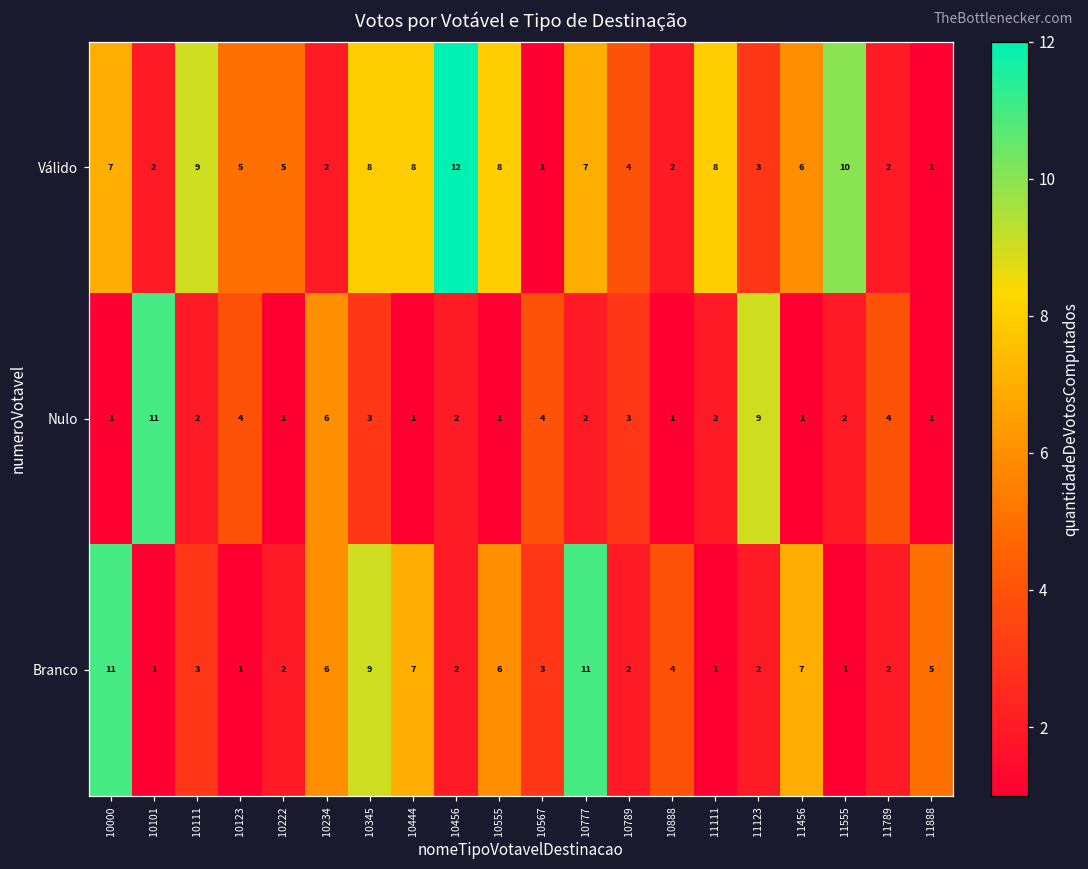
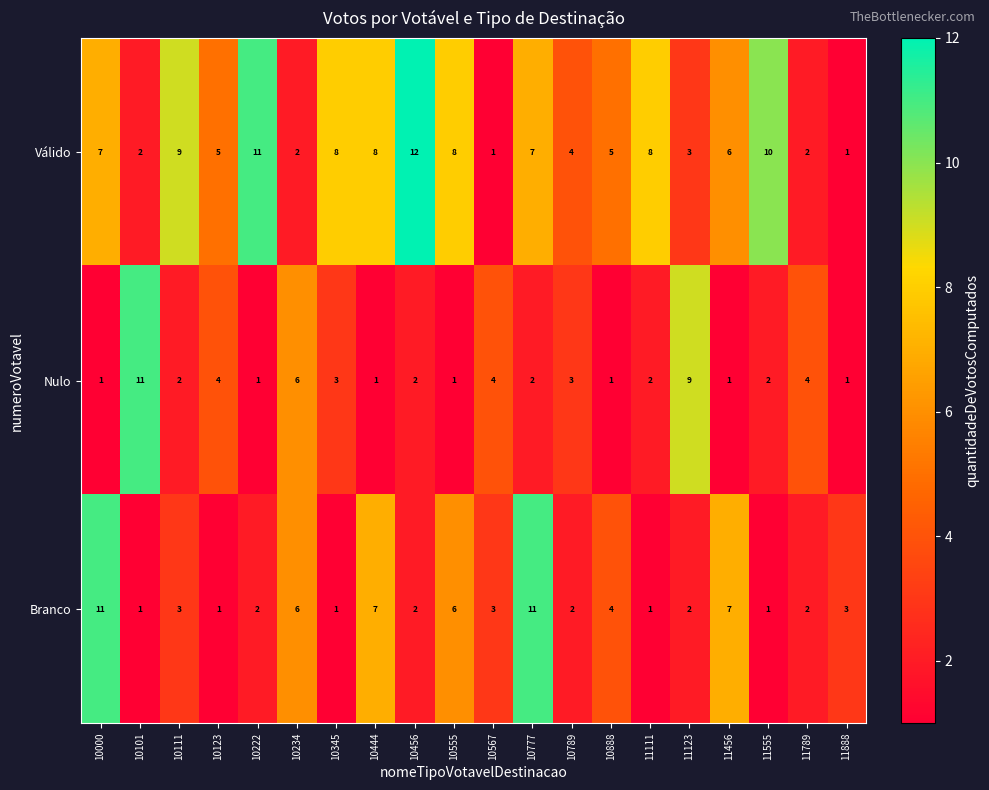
  {
    "Válido": {
      "10000": 7,
      "10101": 2,
      "10111": 9,
      "10123": 5,
-     "10222": 5,
+     "10222": 11,
      "10234": 2,
      "10345": 8,
      "10444": 8,
      "10456": 12,
      "10555": 8,
      "10567": 1,
      "10777": 7,
      "10789": 4,
-     "10888": 2,
+     "10888": 5,
      "11111": 8,
      "11123": 3,
      "11456": 6,
      "11555": 10,
      "11789": 2,
      "11888": 1
    },
    "Nulo": {
      "10000": 1,
      "10101": 11,
      "10111": 2,
      "10123": 4,
      "10222": 1,
      "10234": 6,
      "10345": 3,
      "10444": 1,
      "10456": 2,
      "10555": 1,
      "10567": 4,
      "10777": 2,
      "10789": 3,
      "10888": 1,
      "11111": 2,
      "11123": 9,
      "11456": 1,
      "11555": 2,
      "11789": 4,
      "11888": 1
    },
    "Branco": {
      "10000": 11,
      "10101": 1,
      "10111": 3,
      "10123": 1,
      "10222": 2,
      "10234": 6,
-     "10345": 9,
+     "10345": 1,
      "10444": 7,
      "10456": 2,
      "10555": 6,
      "10567": 3,
      "10777": 11,
      "10789": 2,
      "10888": 4,
      "11111": 1,
      "11123": 2,
      "11456": 7,
      "11555": 1,
      "11789": 2,
-     "11888": 5
+     "11888": 3
    }
  }
